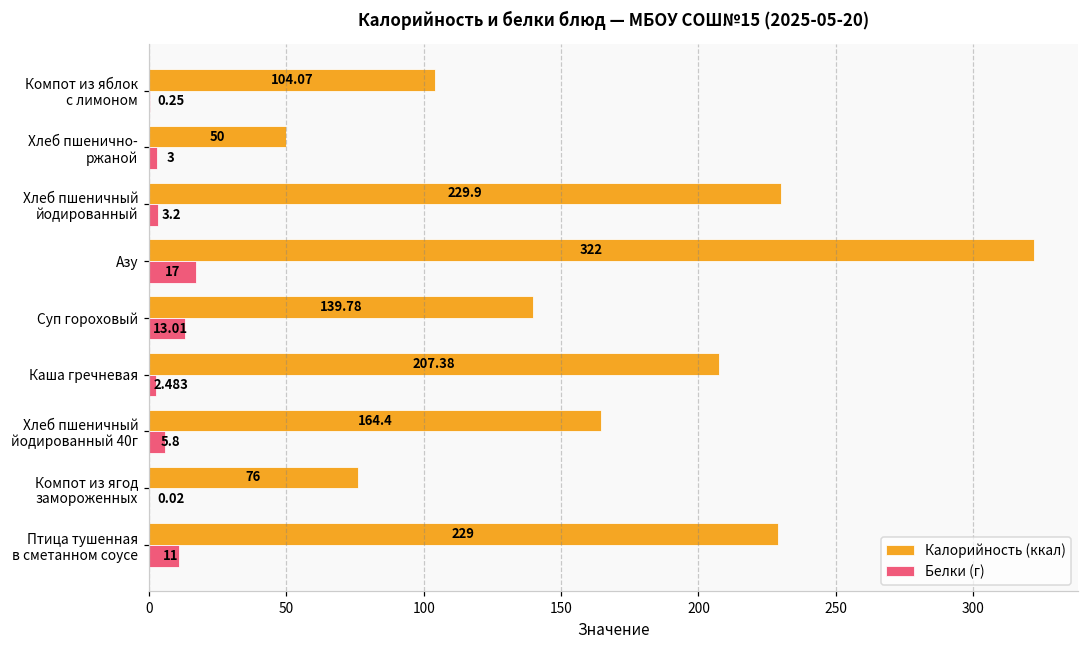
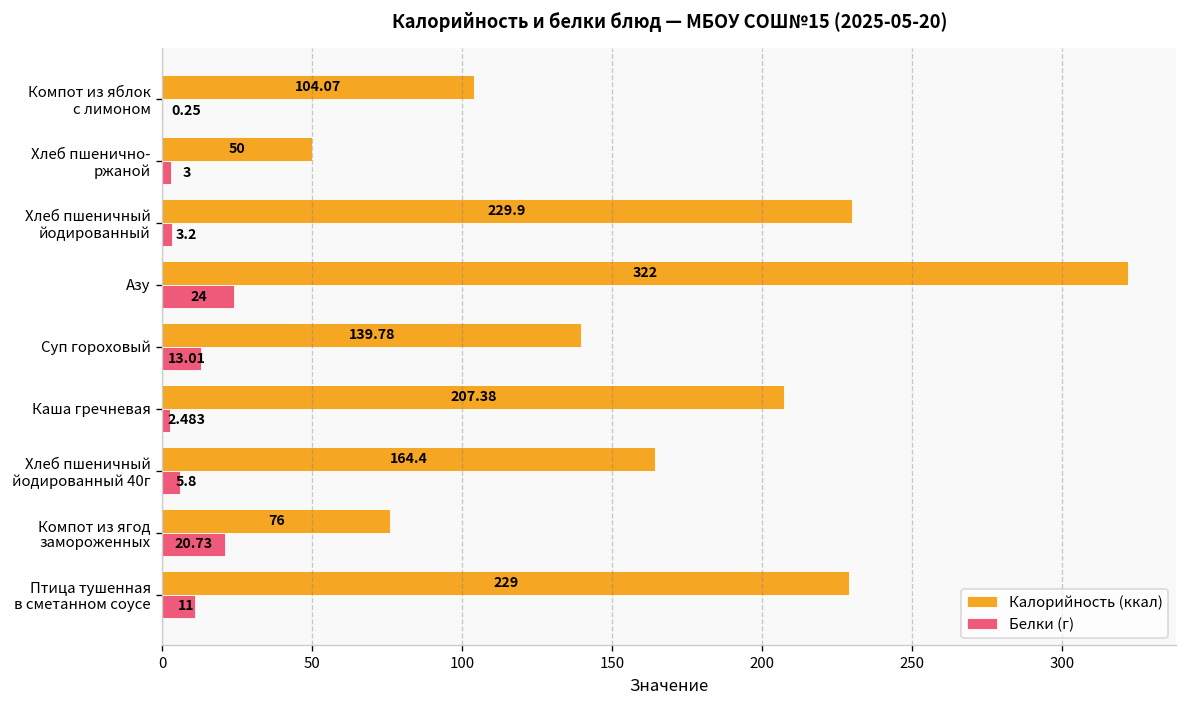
  {
    "Калорийность (ккал)": {
      "Компот из яблок с лимоном": 104.07,
      "Хлеб пшенично- ржаной": 50,
      "Хлеб пшеничный йодированный": 229.9,
      "Азу": 322,
      "Суп гороховый": 139.78,
      "Каша гречневая": 207.38,
      "Хлеб пшеничный йодированный 40г": 164.4,
      "Компот из ягод замороженных": 76,
      "Птица тушенная в сметанном соусе": 229
    },
    "Белки (г)": {
      "Компот из яблок с лимоном": 0.25,
      "Хлеб пшенично- ржаной": 3,
      "Хлеб пшеничный йодированный": 3.2,
-     "Азу": 17,
+     "Азу": 24,
      "Суп гороховый": 13.01,
      "Каша гречневая": 2.483,
      "Хлеб пшеничный йодированный 40г": 5.8,
-     "Компот из ягод замороженных": 0.02,
+     "Компот из ягод замороженных": 20.73,
      "Птица тушенная в сметанном соусе": 11
    }
  }
